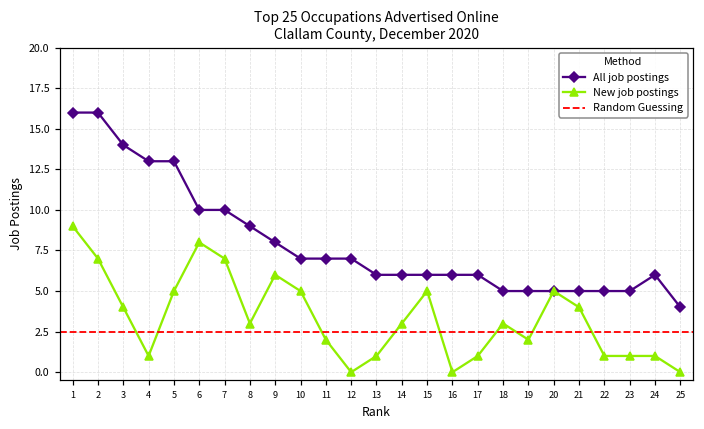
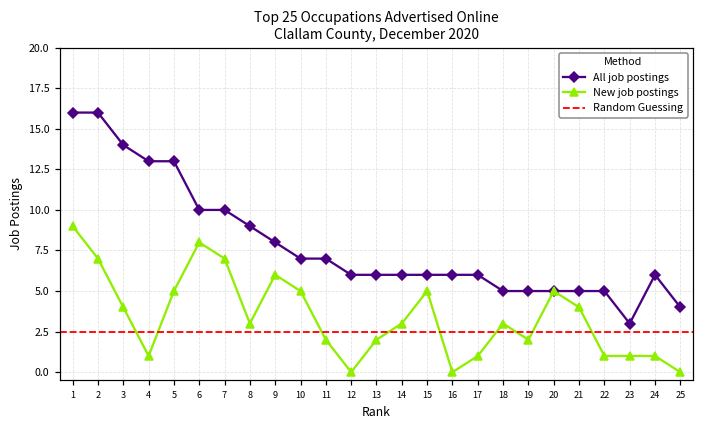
  {
    "All job postings": {
      "1": 16,
      "2": 16,
      "3": 14,
      "4": 13,
      "5": 13,
      "6": 10,
      "7": 10,
      "8": 9,
      "9": 8,
      "10": 7,
      "11": 7,
-     "12": 7,
+     "12": 6,
      "13": 6,
      "14": 6,
      "15": 6,
      "16": 6,
      "17": 6,
      "18": 5,
      "19": 5,
      "21": 5,
      "22": 5,
-     "23": 5,
+     "23": 3,
      "24": 6,
      "25": 4
    },
    "New job postings": {
      "1": 9,
      "2": 7,
      "3": 4,
      "4": 1,
      "5": 5,
      "6": 8,
      "7": 7,
      "8": 3,
      "9": 6,
      "10": 5,
      "11": 2,
      "12": 0,
-     "13": 1,
+     "13": 2,
      "14": 3,
      "15": 5,
      "16": 0,
      "17": 1,
      "18": 3,
      "19": 2,
      "21": 4,
      "22": 1,
      "23": 1,
      "24": 1,
      "25": 0
    }
  }
